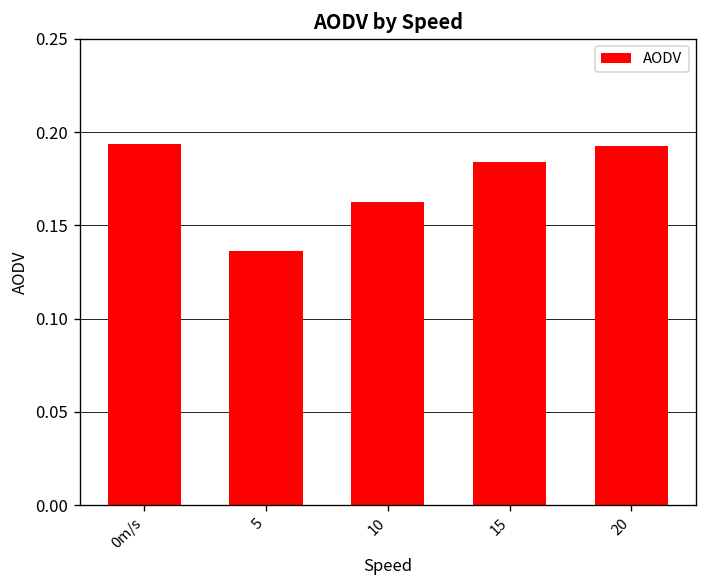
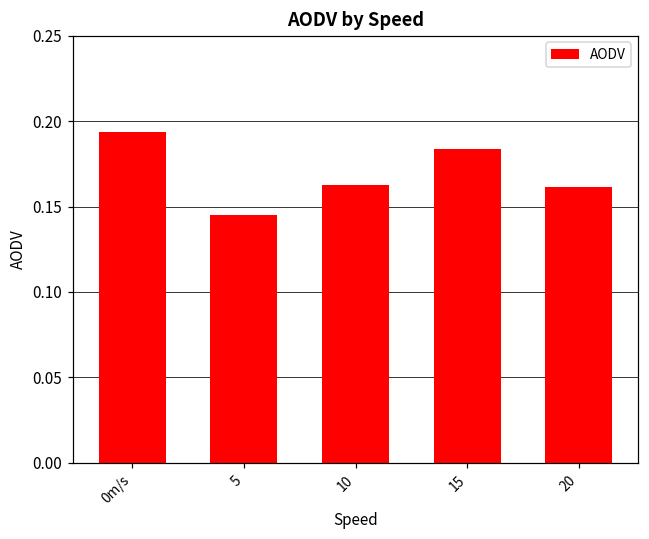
  {
    "0m/s": 0.194,
-   "5": 0.136,
+   "5": 0.145,
    "10": 0.162,
    "15": 0.184,
-   "20": 0.193
+   "20": 0.161
  }
